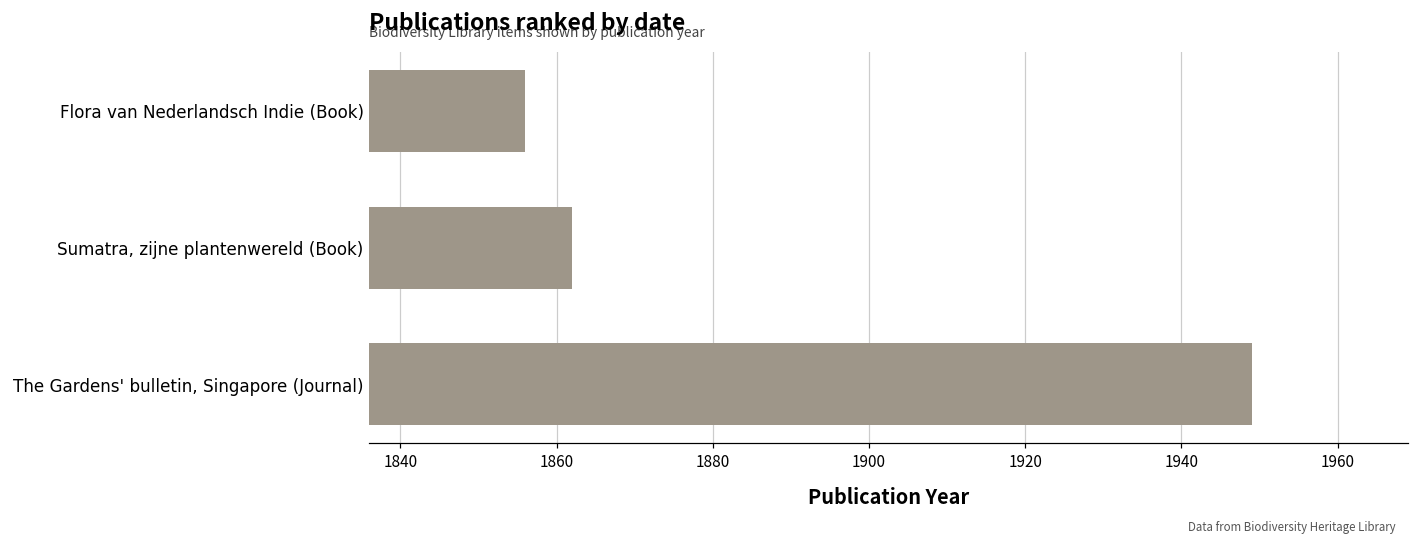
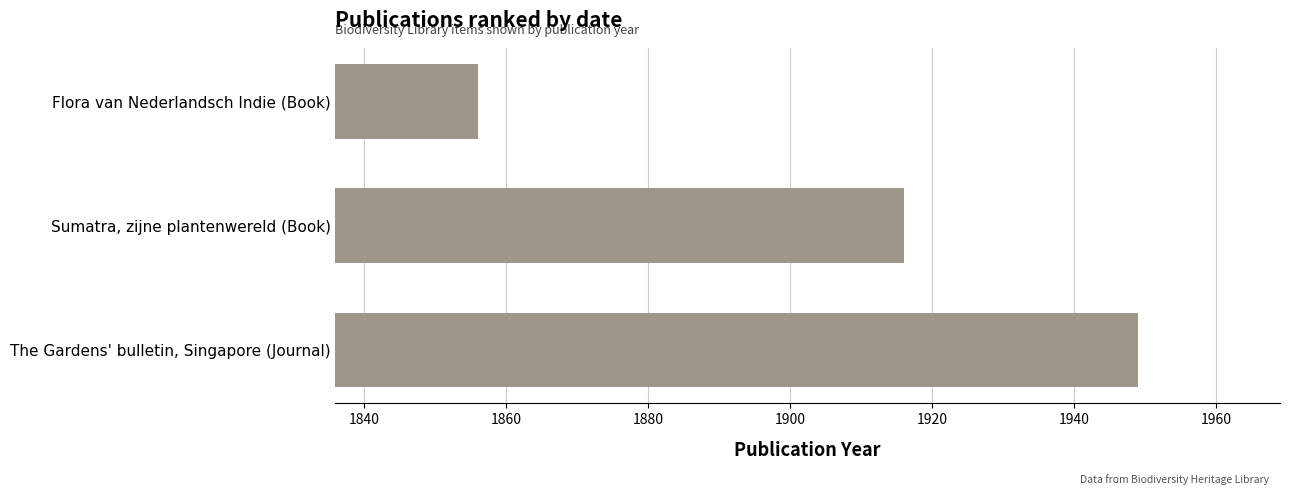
  {
    "Flora van Nederlandsch Indie (Book)": 1856,
-   "Sumatra, zijne plantenwereld (Book)": 1862,
+   "Sumatra, zijne plantenwereld (Book)": 1916,
    "The Gardens' bulletin, Singapore (Journal)": 1949
  }
